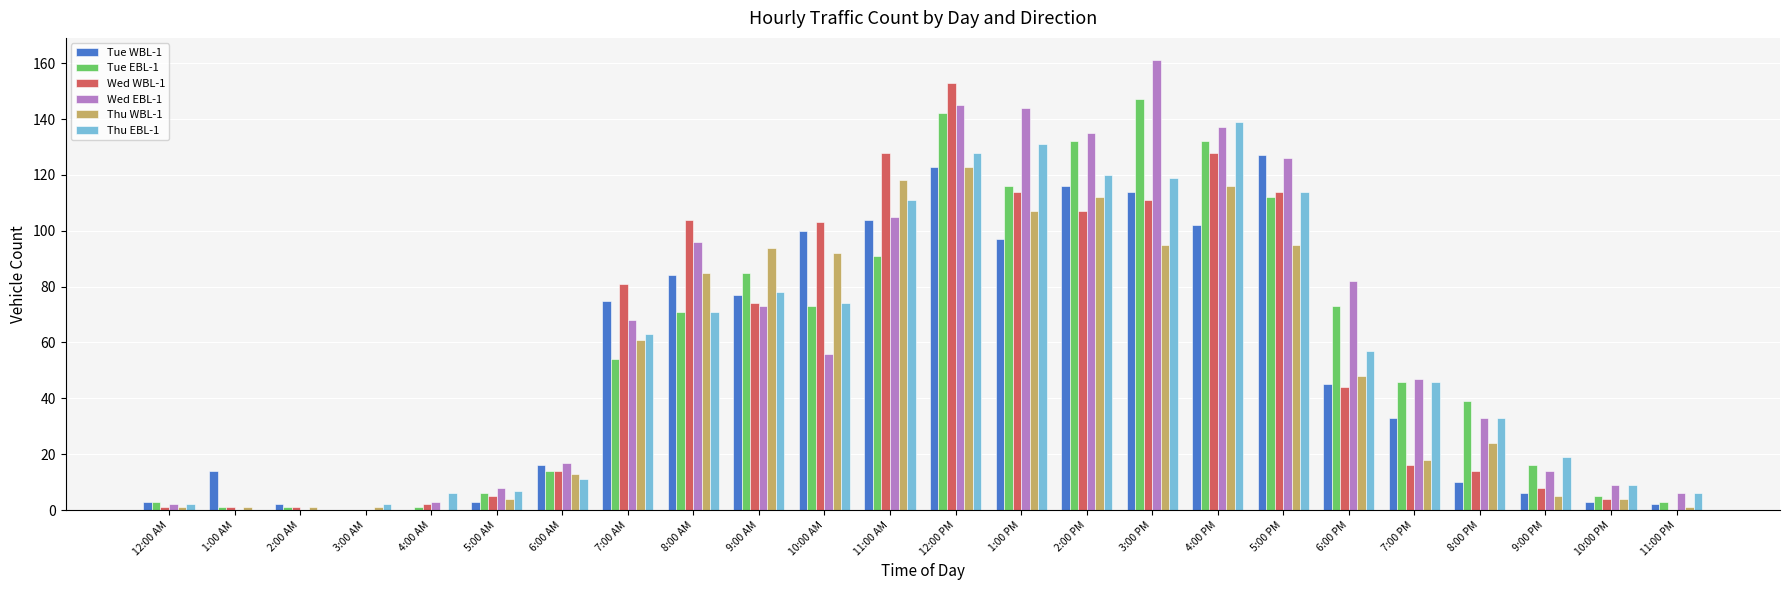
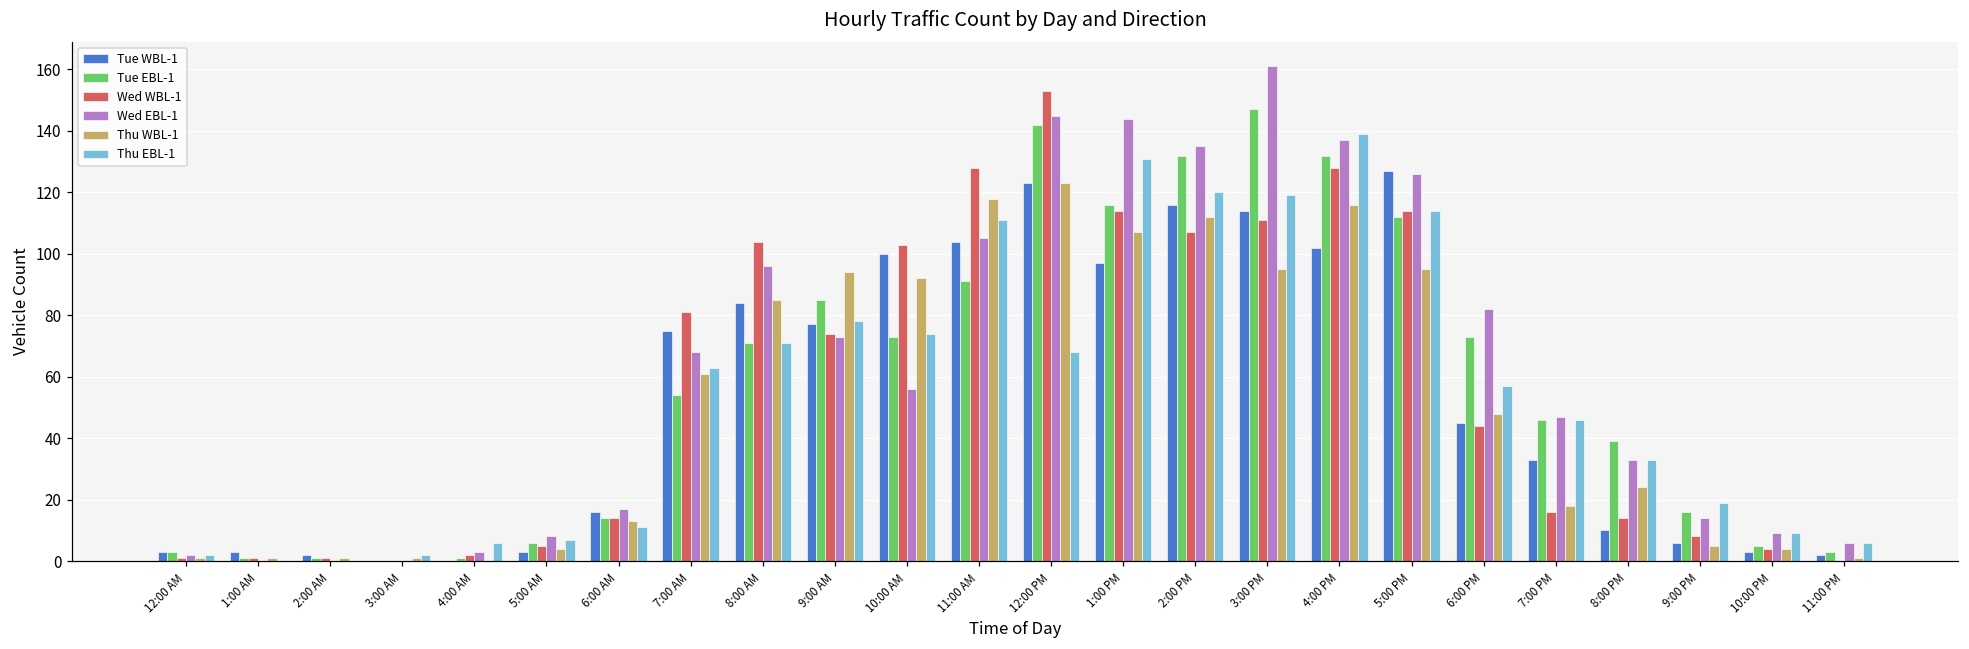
  {
    "Tue WBL-1": {
      "12:00 AM": 3,
-     "1:00 AM": 14,
+     "1:00 AM": 3,
      "2:00 AM": 2,
      "3:00 AM": 0,
      "4:00 AM": 0,
      "5:00 AM": 3,
      "6:00 AM": 16,
      "7:00 AM": 75,
      "8:00 AM": 84,
      "9:00 AM": 77,
      "10:00 AM": 100,
      "11:00 AM": 104,
      "12:00 PM": 123,
      "1:00 PM": 97,
      "2:00 PM": 116,
      "3:00 PM": 114,
      "4:00 PM": 102,
      "5:00 PM": 127,
      "6:00 PM": 45,
      "7:00 PM": 33,
      "8:00 PM": 10,
      "9:00 PM": 6,
      "10:00 PM": 3,
      "11:00 PM": 2
    },
    "Tue EBL-1": {
      "12:00 AM": 3,
      "1:00 AM": 1,
      "2:00 AM": 1,
      "3:00 AM": 0,
      "4:00 AM": 1,
      "5:00 AM": 6,
      "6:00 AM": 14,
      "7:00 AM": 54,
      "8:00 AM": 71,
      "9:00 AM": 85,
      "10:00 AM": 73,
      "11:00 AM": 91,
      "12:00 PM": 142,
      "1:00 PM": 116,
      "2:00 PM": 132,
      "3:00 PM": 147,
      "4:00 PM": 132,
      "5:00 PM": 112,
      "6:00 PM": 73,
      "7:00 PM": 46,
      "8:00 PM": 39,
      "9:00 PM": 16,
      "10:00 PM": 5,
      "11:00 PM": 3
    },
    "Wed WBL-1": {
      "12:00 AM": 1,
      "1:00 AM": 1,
      "2:00 AM": 1,
      "3:00 AM": 0,
      "4:00 AM": 2,
      "5:00 AM": 5,
      "6:00 AM": 14,
      "7:00 AM": 81,
      "8:00 AM": 104,
      "9:00 AM": 74,
      "10:00 AM": 103,
      "11:00 AM": 128,
      "12:00 PM": 153,
      "1:00 PM": 114,
      "2:00 PM": 107,
      "3:00 PM": 111,
      "4:00 PM": 128,
      "5:00 PM": 114,
      "6:00 PM": 44,
      "7:00 PM": 16,
      "8:00 PM": 14,
      "9:00 PM": 8,
      "10:00 PM": 4,
      "11:00 PM": 0
    },
    "Wed EBL-1": {
      "12:00 AM": 2,
      "1:00 AM": 0,
      "2:00 AM": 0,
      "3:00 AM": 0,
      "4:00 AM": 3,
      "5:00 AM": 8,
      "6:00 AM": 17,
      "7:00 AM": 68,
      "8:00 AM": 96,
      "9:00 AM": 73,
      "10:00 AM": 56,
      "11:00 AM": 105,
      "12:00 PM": 145,
      "1:00 PM": 144,
      "2:00 PM": 135,
      "3:00 PM": 161,
      "4:00 PM": 137,
      "5:00 PM": 126,
      "6:00 PM": 82,
      "7:00 PM": 47,
      "8:00 PM": 33,
      "9:00 PM": 14,
      "10:00 PM": 9,
      "11:00 PM": 6
    },
    "Thu WBL-1": {
      "12:00 AM": 1,
      "1:00 AM": 1,
      "2:00 AM": 1,
      "3:00 AM": 1,
      "4:00 AM": 0,
      "5:00 AM": 4,
      "6:00 AM": 13,
      "7:00 AM": 61,
      "8:00 AM": 85,
      "9:00 AM": 94,
      "10:00 AM": 92,
      "11:00 AM": 118,
      "12:00 PM": 123,
      "1:00 PM": 107,
      "2:00 PM": 112,
      "3:00 PM": 95,
      "4:00 PM": 116,
      "5:00 PM": 95,
      "6:00 PM": 48,
      "7:00 PM": 18,
      "8:00 PM": 24,
      "9:00 PM": 5,
      "10:00 PM": 4,
      "11:00 PM": 1
    },
    "Thu EBL-1": {
      "12:00 AM": 2,
      "1:00 AM": 0,
      "2:00 AM": 0,
      "3:00 AM": 2,
      "4:00 AM": 6,
      "5:00 AM": 7,
      "6:00 AM": 11,
      "7:00 AM": 63,
      "8:00 AM": 71,
      "9:00 AM": 78,
      "10:00 AM": 74,
      "11:00 AM": 111,
-     "12:00 PM": 128,
+     "12:00 PM": 68,
      "1:00 PM": 131,
      "2:00 PM": 120,
      "3:00 PM": 119,
      "4:00 PM": 139,
      "5:00 PM": 114,
      "6:00 PM": 57,
      "7:00 PM": 46,
      "8:00 PM": 33,
      "9:00 PM": 19,
      "10:00 PM": 9,
      "11:00 PM": 6
    }
  }
